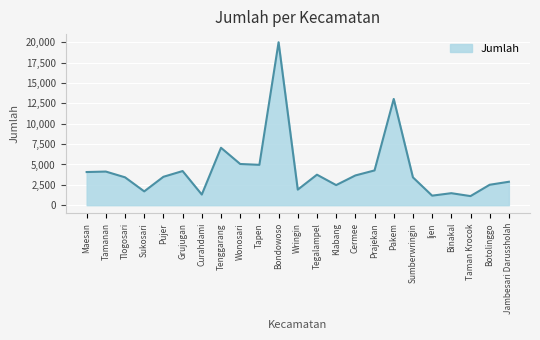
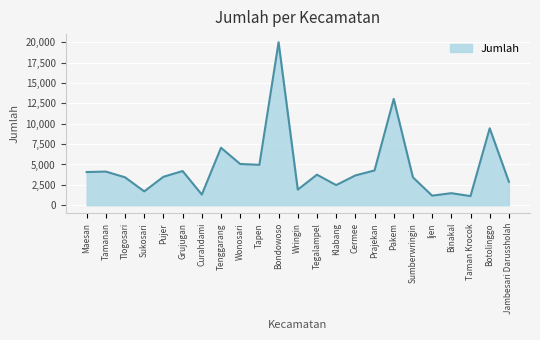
  {
    "Maesan": "4,000",
    "Tamanan": "4,000",
    "Tlogosari": "3,000",
    "Sukosari": "2,000",
    "Pujer": "3,000",
    "Grujugan": "4,000",
    "Curahdami": "1,000",
    "Tenggarang": "7,000",
    "Wonosari": "5,000",
    "Tapen": "5,000",
    "Bondowoso": "20,000",
    "Wringin": "2,000",
    "Tegalampel": "4,000",
    "Klabang": "2,000",
    "Cermee": "4,000",
    "Prajekan": "4,000",
    "Pakem": "13,000",
    "Sumberwringin": "3,000",
    "Ijen": "1,000",
    "Binakal": "1,000",
    "Taman Krocok": "1,000",
-   "Botolinggo": "3,000",
+   "Botolinggo": "9,000",
    "Jambesari Darussholah": "3,000"
  }
